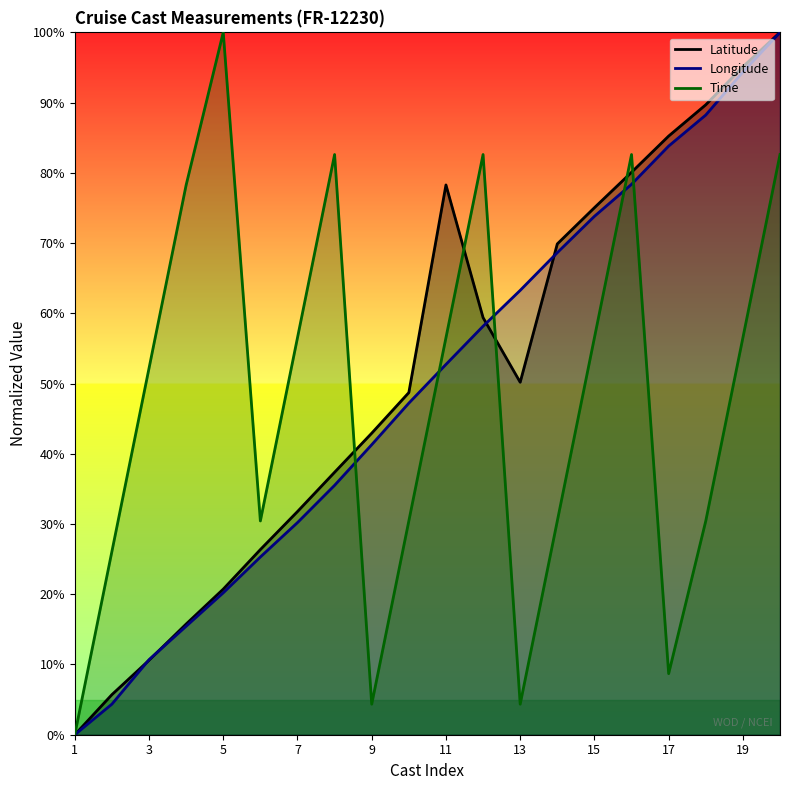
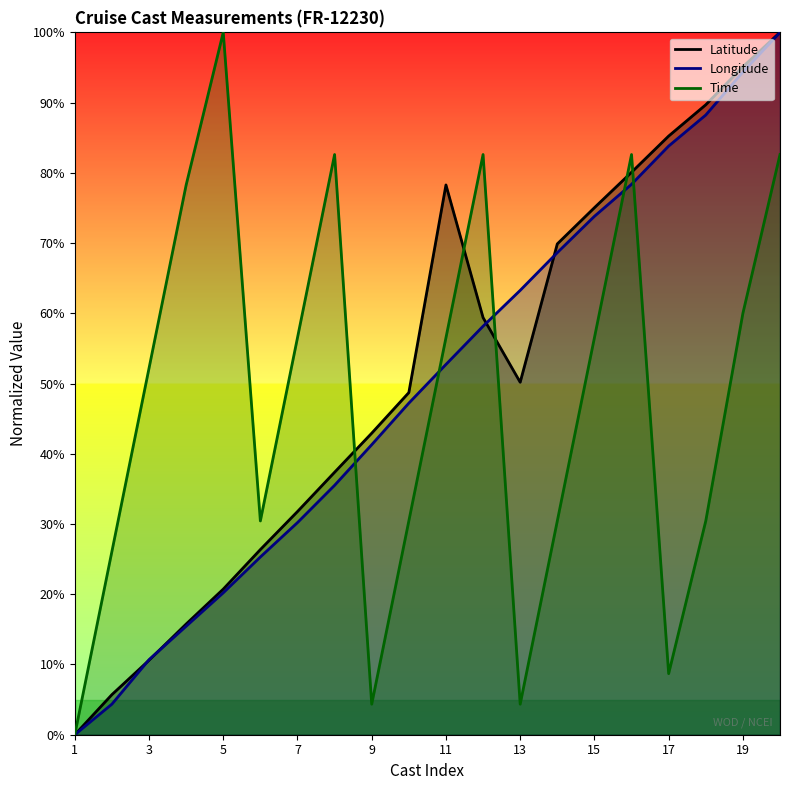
  {
    "Latitude": {
      "5": "21%",
      "7": "32%",
      "9": "43%",
      "11": "78%",
      "13": "50%",
      "15": "75%",
      "17": "85%"
    },
    "Longitude": {
      "5": "20%",
      "7": "30%",
      "9": "41%",
      "11": "53%",
      "13": "63%",
      "15": "74%",
      "17": "84%"
    },
    "Time": {
      "3": "52%",
      "5": "100%",
      "7": "57%",
      "11": "57%",
      "15": "57%",
      "17": "9%",
-     "19": "57%"
+     "19": "60%"
    }
  }
